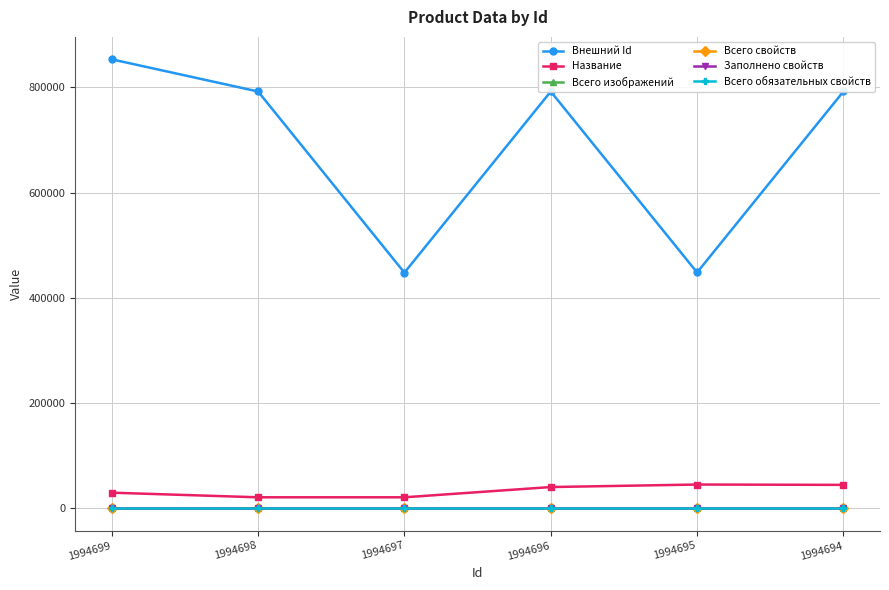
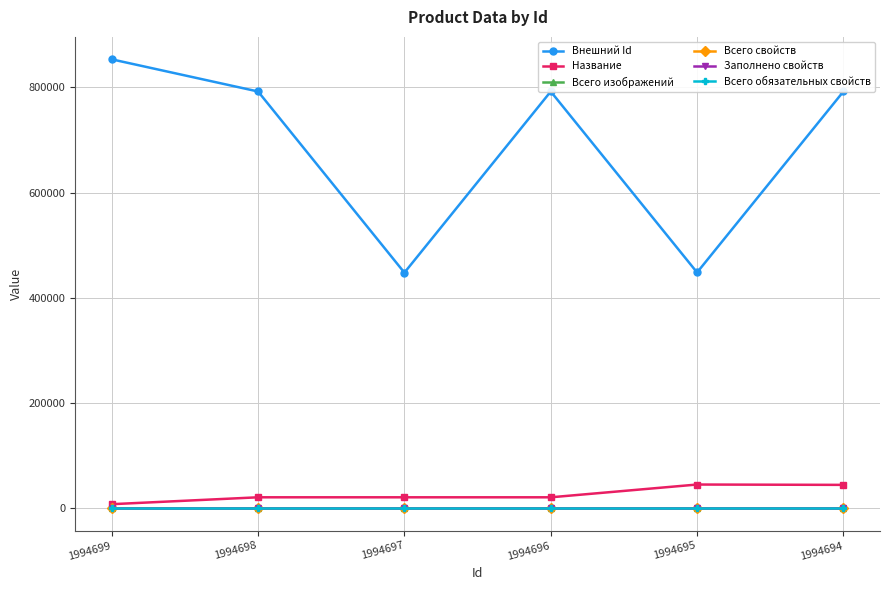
  {
    "Название": {
-     "1994699": 30000,
+     "1994699": 10000,
      "1994698": 20000,
      "1994697": 20000,
-     "1994696": 40000,
+     "1994696": 20000,
      "1994695": 50000,
      "1994694": 40000
    }
  }
